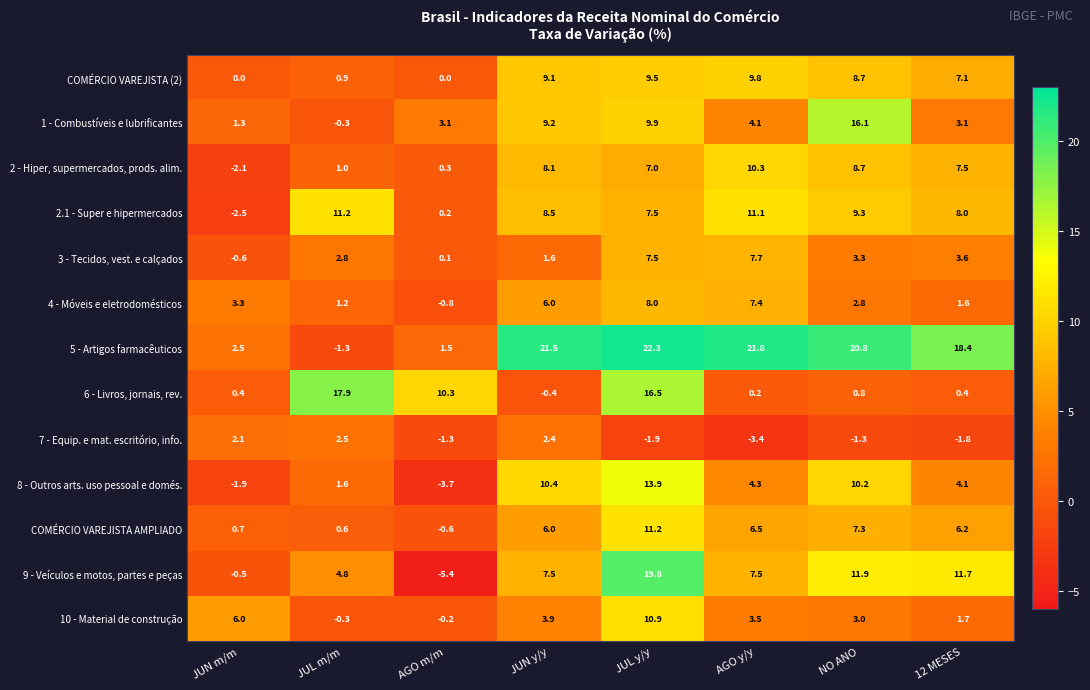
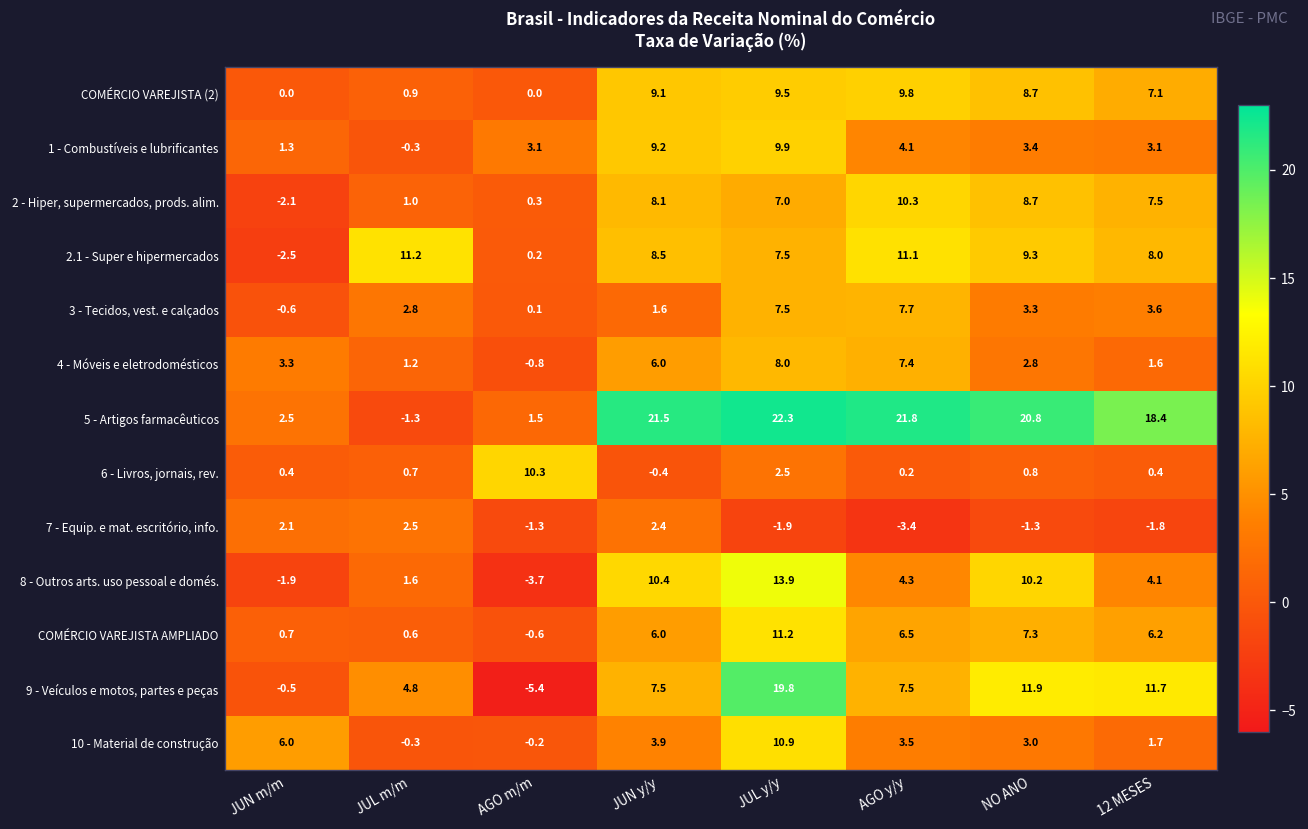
  {
    "COMÉRCIO VAREJISTA (2)": {
      "JUN m/m": 0.0,
      "JUL m/m": 0.9,
      "AGO m/m": 0.0,
      "JUN y/y": 9.1,
      "JUL y/y": 9.5,
      "AGO y/y": 9.8,
      "NO ANO": 8.7,
      "12 MESES": 7.1
    },
    "1 - Combustíveis e lubrificantes": {
      "JUN m/m": 1.3,
      "JUL m/m": -0.3,
      "AGO m/m": 3.1,
      "JUN y/y": 9.2,
      "JUL y/y": 9.9,
      "AGO y/y": 4.1,
-     "NO ANO": 16.1,
+     "NO ANO": 3.4,
      "12 MESES": 3.1
    },
    "2 - Hiper, supermercados, prods. alim.": {
      "JUN m/m": -2.1,
      "JUL m/m": 1.0,
      "AGO m/m": 0.3,
      "JUN y/y": 8.1,
      "JUL y/y": 7.0,
      "AGO y/y": 10.3,
      "NO ANO": 8.7,
      "12 MESES": 7.5
    },
    "2.1 - Super e hipermercados": {
      "JUN m/m": -2.5,
      "JUL m/m": 11.2,
      "AGO m/m": 0.2,
      "JUN y/y": 8.5,
      "JUL y/y": 7.5,
      "AGO y/y": 11.1,
      "NO ANO": 9.3,
      "12 MESES": 8.0
    },
    "3 - Tecidos, vest. e calçados": {
      "JUN m/m": -0.6,
      "JUL m/m": 2.8,
      "AGO m/m": 0.1,
      "JUN y/y": 1.6,
      "JUL y/y": 7.5,
      "AGO y/y": 7.7,
      "NO ANO": 3.3,
      "12 MESES": 3.6
    },
    "4 - Móveis e eletrodomésticos": {
      "JUN m/m": 3.3,
      "JUL m/m": 1.2,
      "AGO m/m": -0.8,
      "JUN y/y": 6.0,
      "JUL y/y": 8.0,
      "AGO y/y": 7.4,
      "NO ANO": 2.8,
      "12 MESES": 1.6
    },
    "5 - Artigos farmacêuticos": {
      "JUN m/m": 2.5,
      "JUL m/m": -1.3,
      "AGO m/m": 1.5,
      "JUN y/y": 21.5,
      "JUL y/y": 22.3,
      "AGO y/y": 21.8,
      "NO ANO": 20.8,
      "12 MESES": 18.4
    },
    "6 - Livros, jornais, rev.": {
      "JUN m/m": 0.4,
-     "JUL m/m": 17.9,
+     "JUL m/m": 0.7,
      "AGO m/m": 10.3,
      "JUN y/y": -0.4,
-     "JUL y/y": 16.5,
+     "JUL y/y": 2.5,
      "AGO y/y": 0.2,
      "NO ANO": 0.8,
      "12 MESES": 0.4
    },
    "7 - Equip. e mat. escritório, info.": {
      "JUN m/m": 2.1,
      "JUL m/m": 2.5,
      "AGO m/m": -1.3,
      "JUN y/y": 2.4,
      "JUL y/y": -1.9,
      "AGO y/y": -3.4,
      "NO ANO": -1.3,
      "12 MESES": -1.8
    },
    "8 - Outros arts. uso pessoal e domés.": {
      "JUN m/m": -1.9,
      "JUL m/m": 1.6,
      "AGO m/m": -3.7,
      "JUN y/y": 10.4,
      "JUL y/y": 13.9,
      "AGO y/y": 4.3,
      "NO ANO": 10.2,
      "12 MESES": 4.1
    },
    "COMÉRCIO VAREJISTA AMPLIADO": {
      "JUN m/m": 0.7,
      "JUL m/m": 0.6,
      "AGO m/m": -0.6,
      "JUN y/y": 6.0,
      "JUL y/y": 11.2,
      "AGO y/y": 6.5,
      "NO ANO": 7.3,
      "12 MESES": 6.2
    },
    "9 - Veículos e motos, partes e peças": {
      "JUN m/m": -0.5,
      "JUL m/m": 4.8,
      "AGO m/m": -5.4,
      "JUN y/y": 7.5,
      "JUL y/y": 19.8,
      "AGO y/y": 7.5,
      "NO ANO": 11.9,
      "12 MESES": 11.7
    },
    "10 - Material de construção": {
      "JUN m/m": 6.0,
      "JUL m/m": -0.3,
      "AGO m/m": -0.2,
      "JUN y/y": 3.9,
      "JUL y/y": 10.9,
      "AGO y/y": 3.5,
      "NO ANO": 3.0,
      "12 MESES": 1.7
    }
  }
